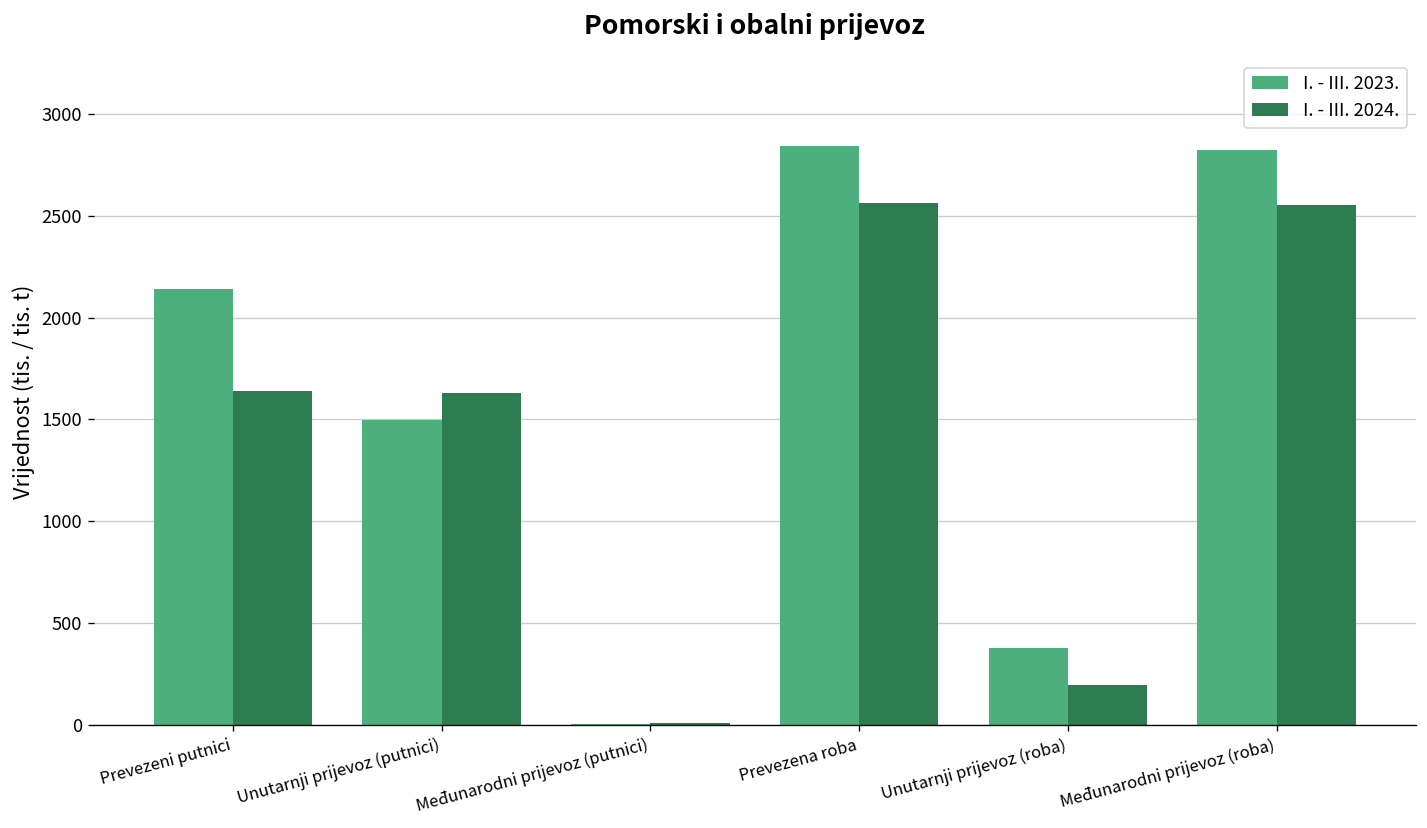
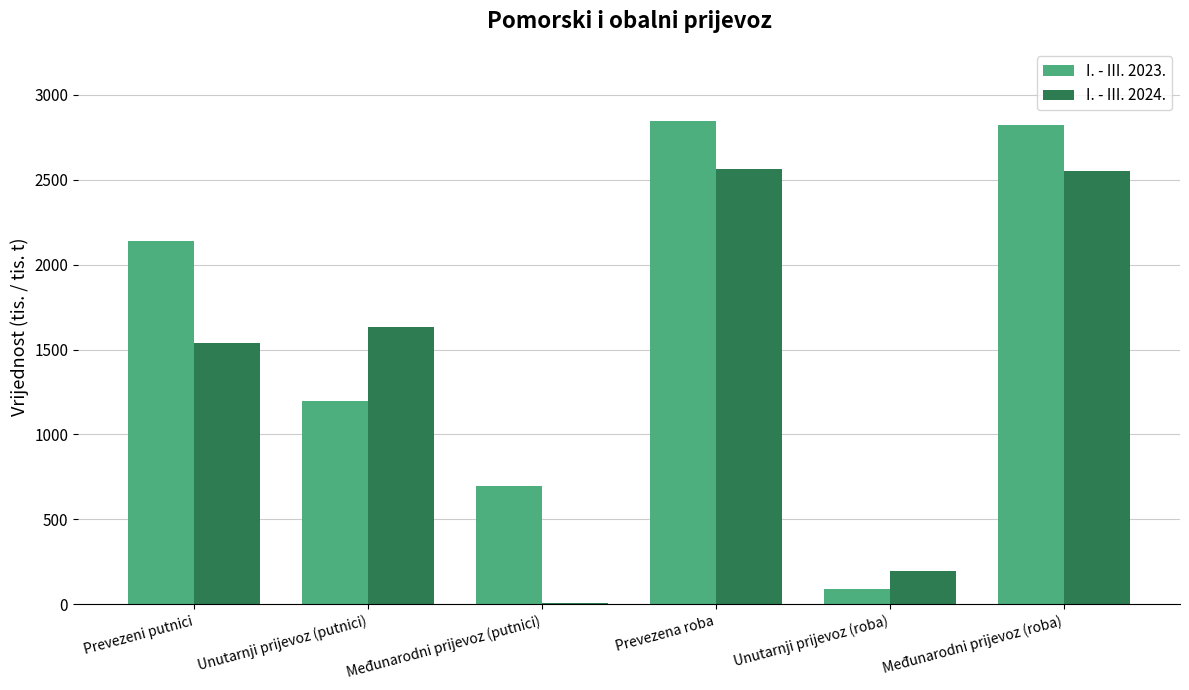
  {
    "I. - III. 2023.": {
      "Prevezeni putnici": 2140,
-     "Unutarnji prijevoz (putnici)": 1500,
-     "Međunarodni prijevoz (putnici)": 10,
+     "Unutarnji prijevoz (putnici)": 1200,
+     "Međunarodni prijevoz (putnici)": 700,
      "Prevezena roba": 2840,
-     "Unutarnji prijevoz (roba)": 380,
+     "Unutarnji prijevoz (roba)": 90,
      "Međunarodni prijevoz (roba)": 2820
    },
    "I. - III. 2024.": {
-     "Prevezeni putnici": 1640,
+     "Prevezeni putnici": 1540,
      "Unutarnji prijevoz (putnici)": 1630,
      "Prevezena roba": 2560,
      "Unutarnji prijevoz (roba)": 200,
      "Međunarodni prijevoz (roba)": 2550
    }
  }
